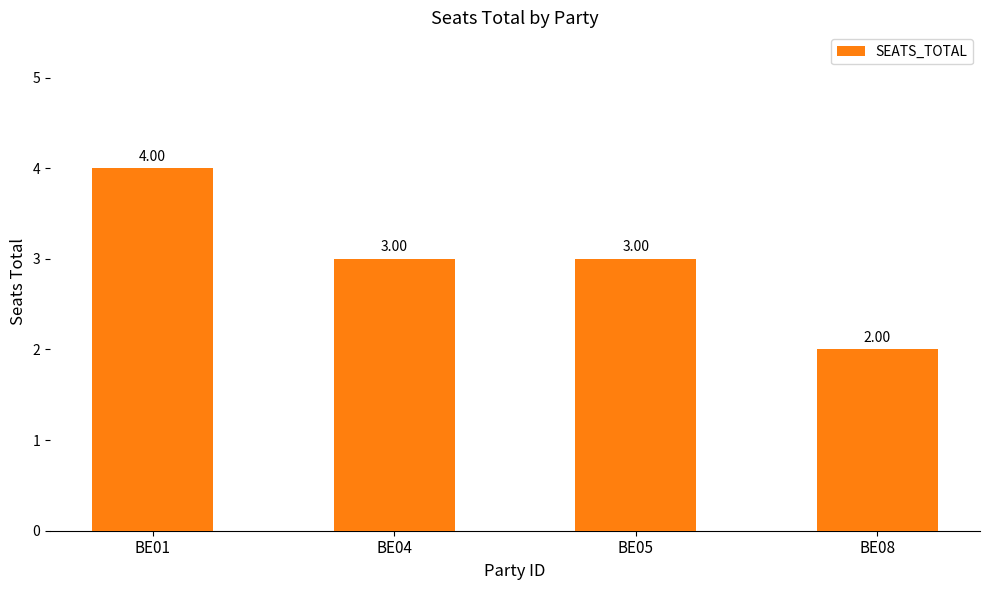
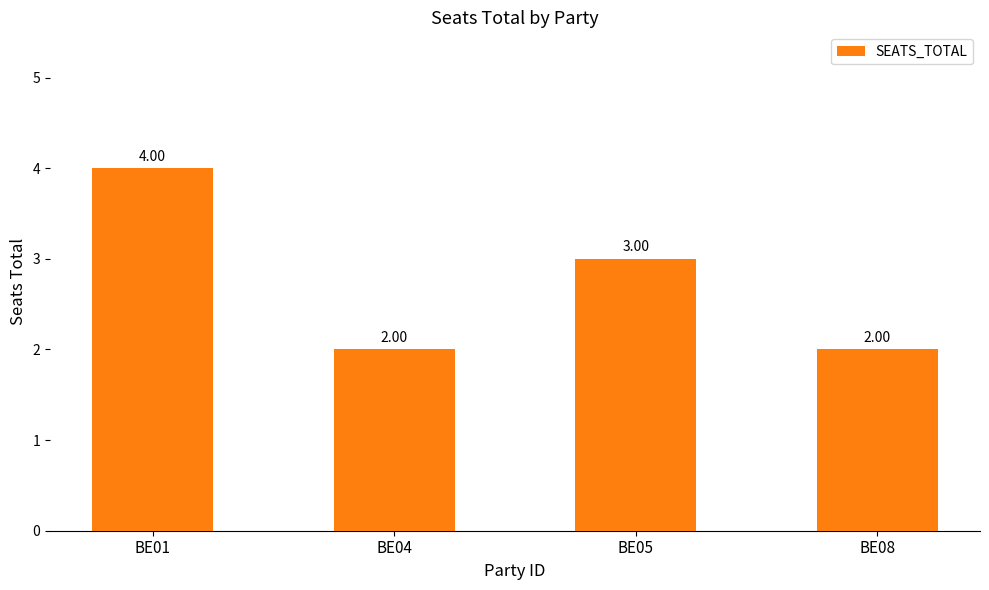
  {
    "BE01": 4.00,
-   "BE04": 3.00,
+   "BE04": 2.00,
    "BE05": 3.00,
    "BE08": 2.00
  }
